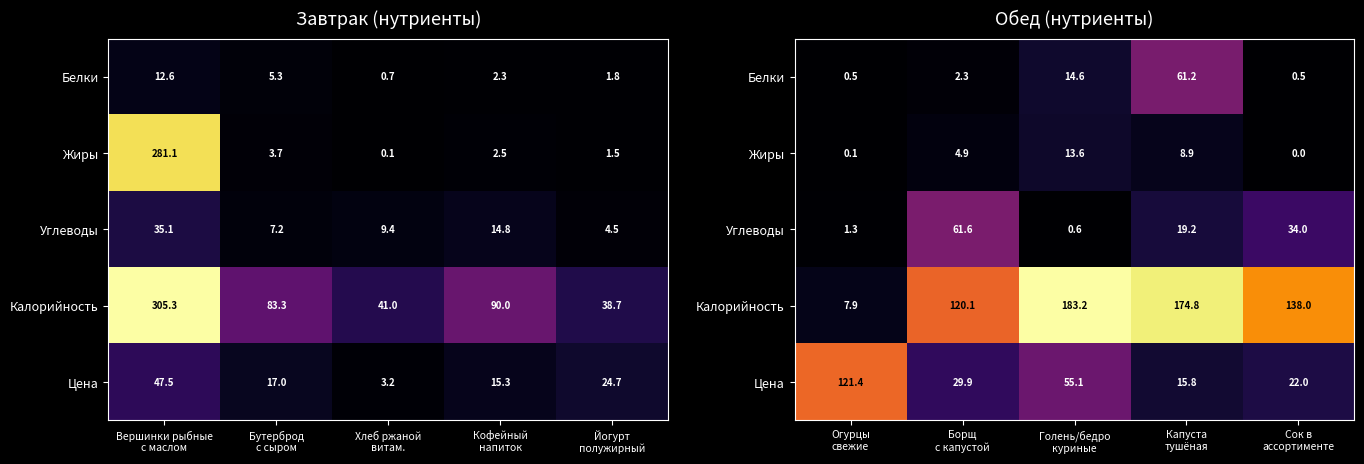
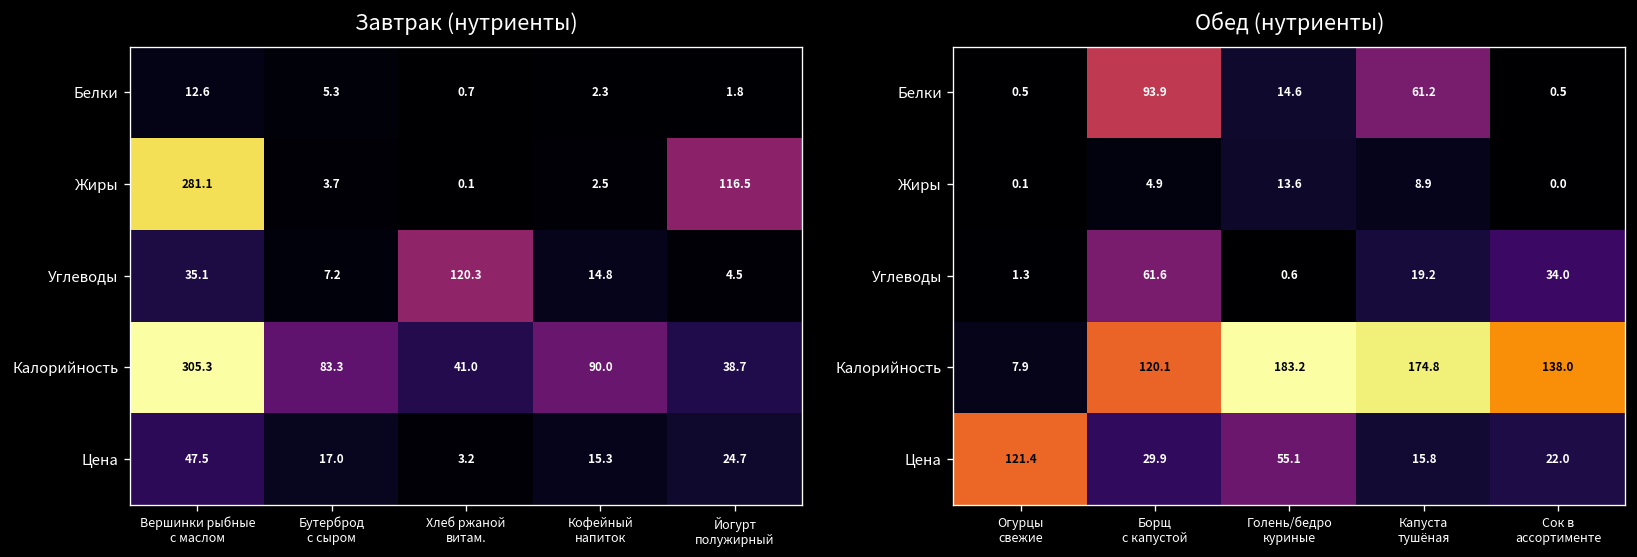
  {
    "Завтрак (нутриенты)": {
      "Белки": {
        "Вершинки рыбные с маслом": 12.6,
        "Бутерброд с сыром": 5.3,
        "Хлеб ржаной витам.": 0.7,
        "Кофейный напиток": 2.3,
        "Йогурт полужирный": 1.8
      },
      "Жиры": {
        "Вершинки рыбные с маслом": 281.1,
        "Бутерброд с сыром": 3.7,
        "Хлеб ржаной витам.": 0.1,
        "Кофейный напиток": 2.5,
-       "Йогурт полужирный": 1.5
+       "Йогурт полужирный": 116.5
      },
      "Углеводы": {
        "Вершинки рыбные с маслом": 35.1,
        "Бутерброд с сыром": 7.2,
-       "Хлеб ржаной витам.": 9.4,
+       "Хлеб ржаной витам.": 120.3,
        "Кофейный напиток": 14.8,
        "Йогурт полужирный": 4.5
      },
      "Калорийность": {
        "Вершинки рыбные с маслом": 305.3,
        "Бутерброд с сыром": 83.3,
        "Хлеб ржаной витам.": 41.0,
        "Кофейный напиток": 90.0,
        "Йогурт полужирный": 38.7
      },
      "Цена": {
        "Вершинки рыбные с маслом": 47.5,
        "Бутерброд с сыром": 17.0,
        "Хлеб ржаной витам.": 3.2,
        "Кофейный напиток": 15.3,
        "Йогурт полужирный": 24.7
      }
    },
    "Обед (нутриенты)": {
      "Белки": {
        "Огурцы свежие": 0.5,
-       "Борщ с капустой": 2.3,
+       "Борщ с капустой": 93.9,
        "Голень/бедро куриные": 14.6,
        "Капуста тушёная": 61.2,
        "Сок в ассортименте": 0.5
      },
      "Жиры": {
        "Огурцы свежие": 0.1,
        "Борщ с капустой": 4.9,
        "Голень/бедро куриные": 13.6,
        "Капуста тушёная": 8.9,
        "Сок в ассортименте": 0.0
      },
      "Углеводы": {
        "Огурцы свежие": 1.3,
        "Борщ с капустой": 61.6,
        "Голень/бедро куриные": 0.6,
        "Капуста тушёная": 19.2,
        "Сок в ассортименте": 34.0
      },
      "Калорийность": {
        "Огурцы свежие": 7.9,
        "Борщ с капустой": 120.1,
        "Голень/бедро куриные": 183.2,
        "Капуста тушёная": 174.8,
        "Сок в ассортименте": 138.0
      },
      "Цена": {
        "Огурцы свежие": 121.4,
        "Борщ с капустой": 29.9,
        "Голень/бедро куриные": 55.1,
        "Капуста тушёная": 15.8,
        "Сок в ассортименте": 22.0
      }
    }
  }
